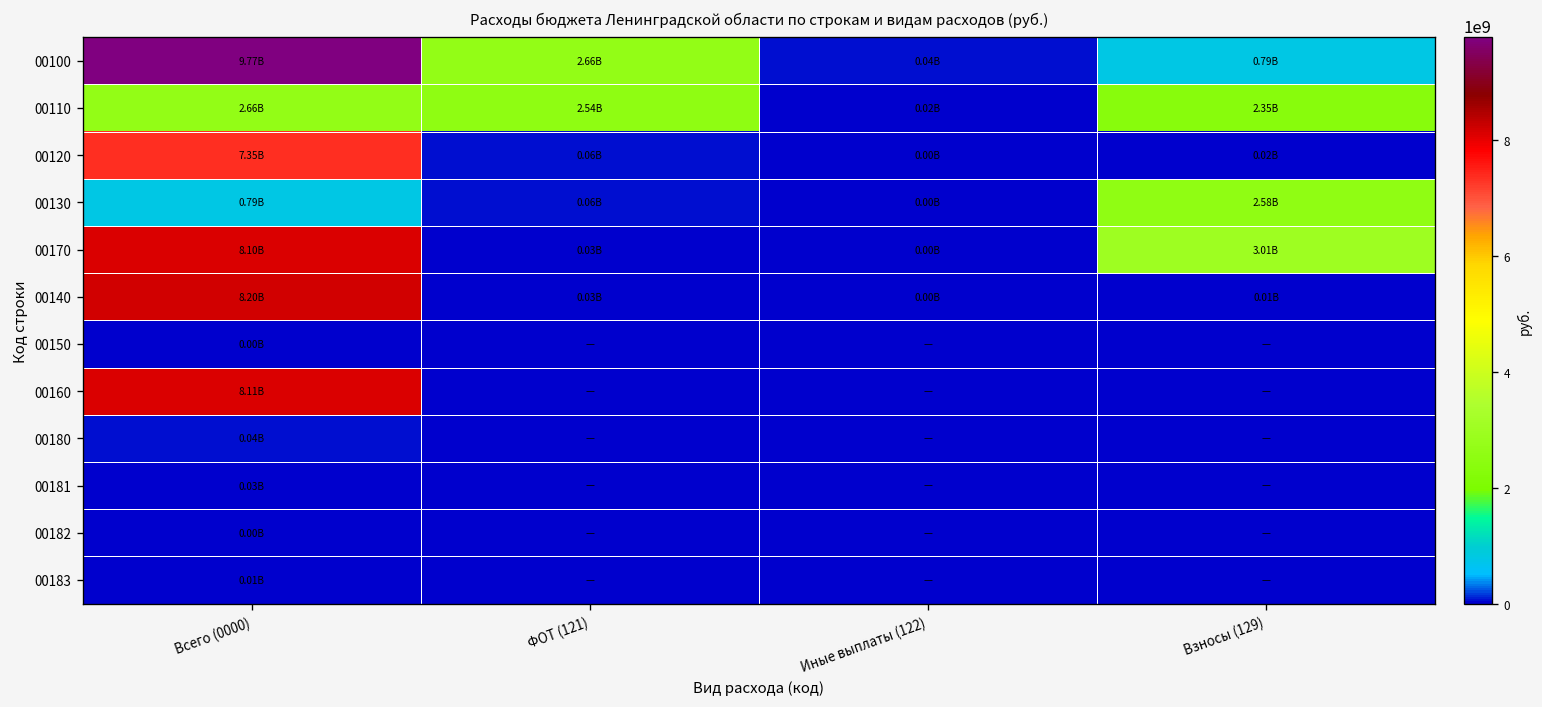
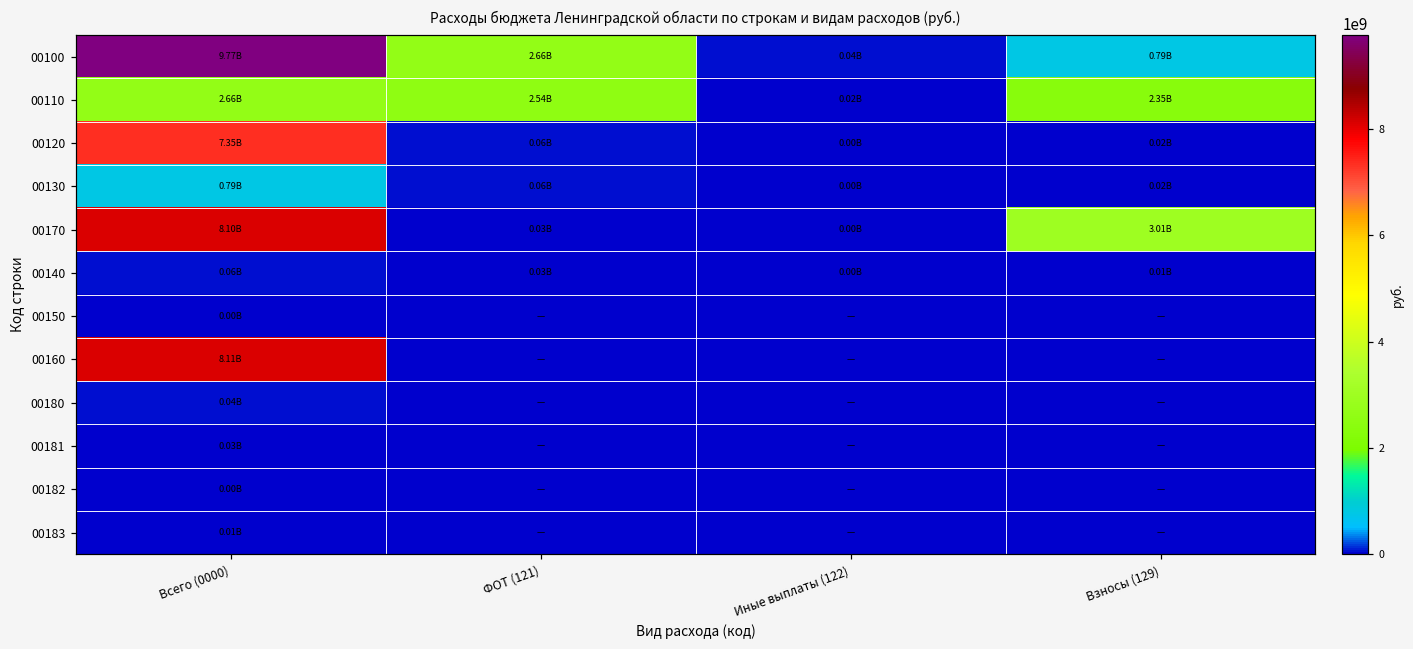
  {
    "00100": {
      "Всего (0000)": "9.77B",
      "ФОТ (121)": "2.66B",
      "Иные выплаты (122)": "0.04B",
      "Взносы (129)": "0.79B"
    },
    "00110": {
      "Всего (0000)": "2.66B",
      "ФОТ (121)": "2.54B",
      "Иные выплаты (122)": "0.02B",
      "Взносы (129)": "2.35B"
    },
    "00120": {
      "Всего (0000)": "7.35B",
      "ФОТ (121)": "0.06B",
      "Иные выплаты (122)": "0.00B",
      "Взносы (129)": "0.02B"
    },
    "00130": {
      "Всего (0000)": "0.79B",
      "ФОТ (121)": "0.06B",
      "Иные выплаты (122)": "0.00B",
-     "Взносы (129)": "2.58B"
+     "Взносы (129)": "0.02B"
    },
    "00170": {
      "Всего (0000)": "8.10B",
      "ФОТ (121)": "0.03B",
      "Иные выплаты (122)": "0.00B",
      "Взносы (129)": "3.01B"
    },
    "00140": {
-     "Всего (0000)": "8.20B",
+     "Всего (0000)": "0.06B",
      "ФОТ (121)": "0.03B",
      "Иные выплаты (122)": "0.00B",
      "Взносы (129)": "0.01B"
    },
    "00150": {
      "Всего (0000)": "0.00B"
    },
    "00160": {
      "Всего (0000)": "8.11B"
    },
    "00180": {
      "Всего (0000)": "0.04B"
    },
    "00181": {
      "Всего (0000)": "0.03B"
    },
    "00182": {
      "Всего (0000)": "0.00B"
    },
    "00183": {
      "Всего (0000)": "0.01B"
    }
  }
